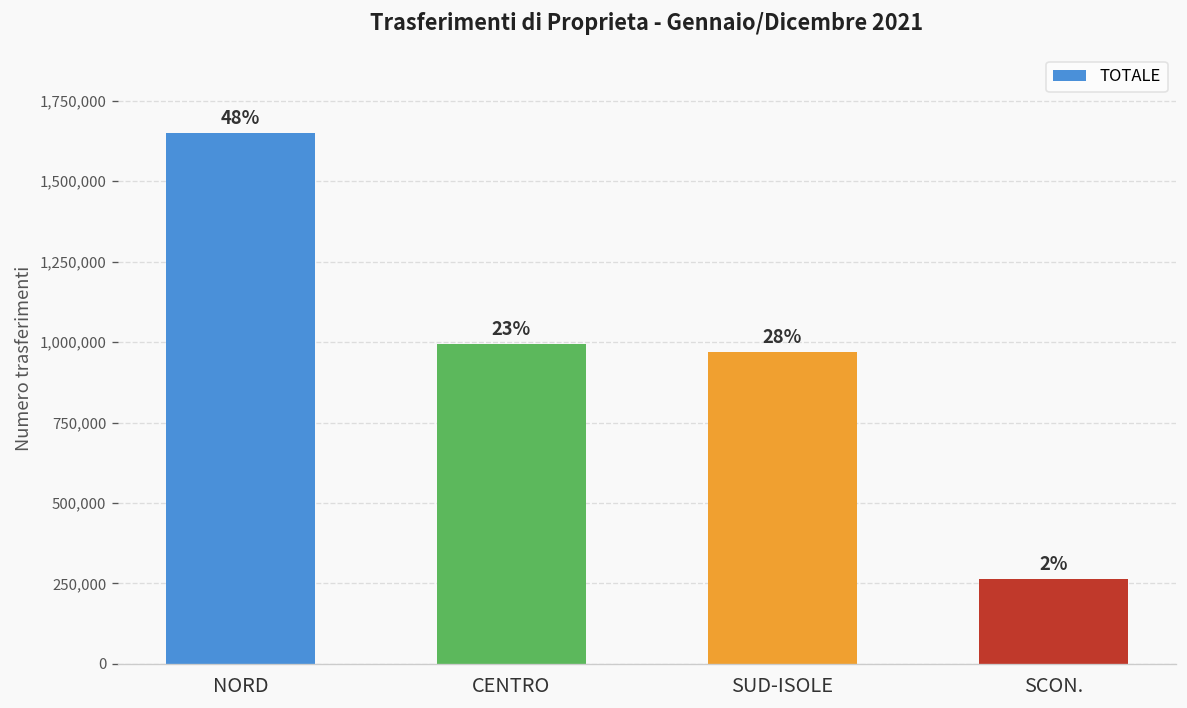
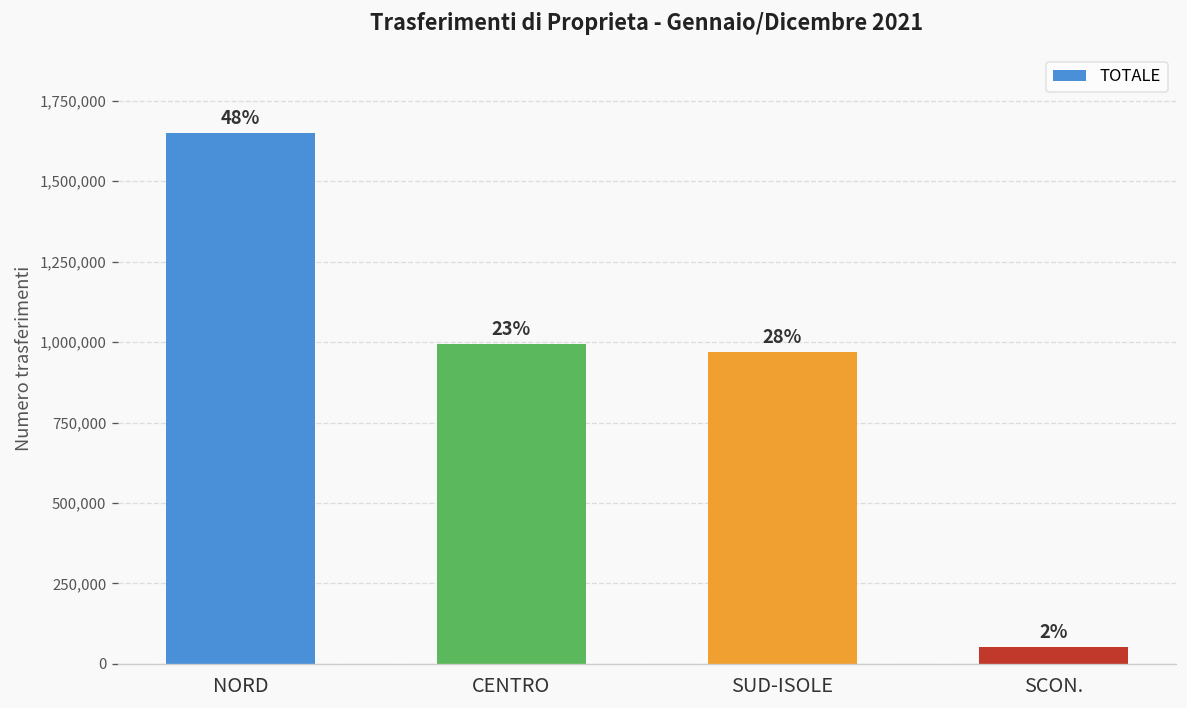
  {
-   "SCON.": "260,000"
+   "SCON.": "50,000"
  }
